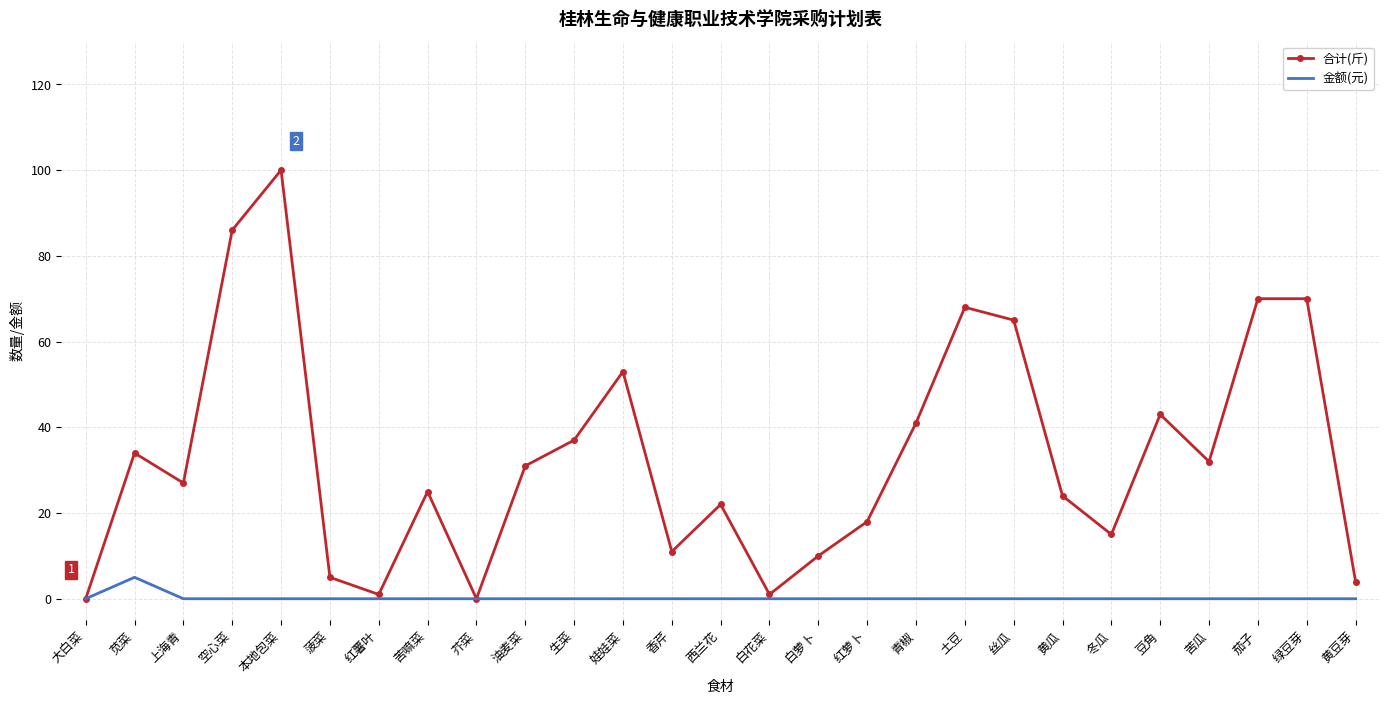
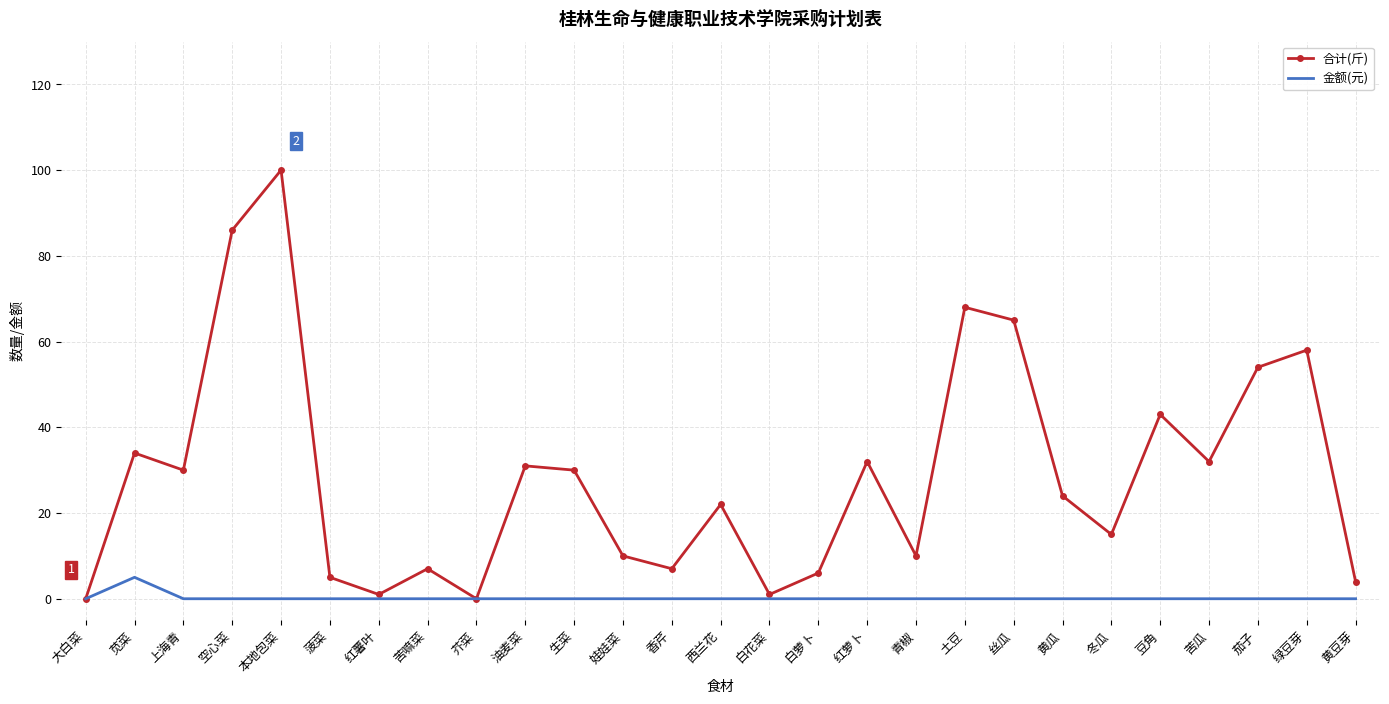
  {
    "合计(斤)": {
      "苋菜": 34,
-     "上海青": 27,
+     "上海青": 30,
      "空心菜": 86,
      "本地包菜": 100,
      "菠菜": 5,
      "红薯叶": 1,
-     "苦嘛菜": 25,
+     "苦嘛菜": 7,
      "油麦菜": 31,
-     "生菜": 37,
-     "娃娃菜": 53,
-     "香芹": 11,
+     "生菜": 30,
+     "娃娃菜": 10,
+     "香芹": 7,
      "西兰花": 22,
      "白花菜": 1,
-     "白萝卜": 10,
-     "红萝卜": 18,
-     "青椒": 41,
+     "白萝卜": 6,
+     "红萝卜": 32,
+     "青椒": 10,
      "土豆": 68,
      "丝瓜": 65,
      "黄瓜": 24,
      "冬瓜": 15,
      "豆角": 43,
      "苦瓜": 32,
-     "茄子": 70,
-     "绿豆芽": 70,
+     "茄子": 54,
+     "绿豆芽": 58,
      "黄豆芽": 4
    },
    "金额(元)": {
      "苋菜": 5,
      "上海青": 0,
      "空心菜": 0,
      "本地包菜": 0,
      "菠菜": 0,
      "红薯叶": 0,
      "苦嘛菜": 0,
      "油麦菜": 0,
      "生菜": 0,
      "娃娃菜": 0,
      "香芹": 0,
      "西兰花": 0,
      "白花菜": 0,
      "白萝卜": 0,
      "红萝卜": 0,
      "青椒": 0,
      "土豆": 0,
      "丝瓜": 0,
      "黄瓜": 0,
      "冬瓜": 0,
      "豆角": 0,
      "苦瓜": 0,
      "茄子": 0,
      "绿豆芽": 0,
      "黄豆芽": 0
    }
  }
